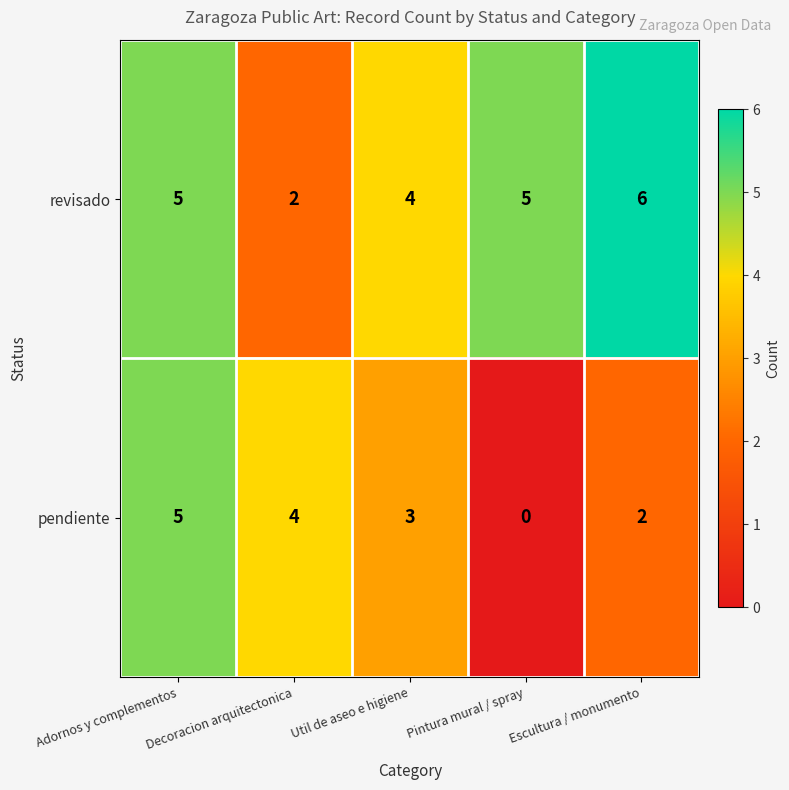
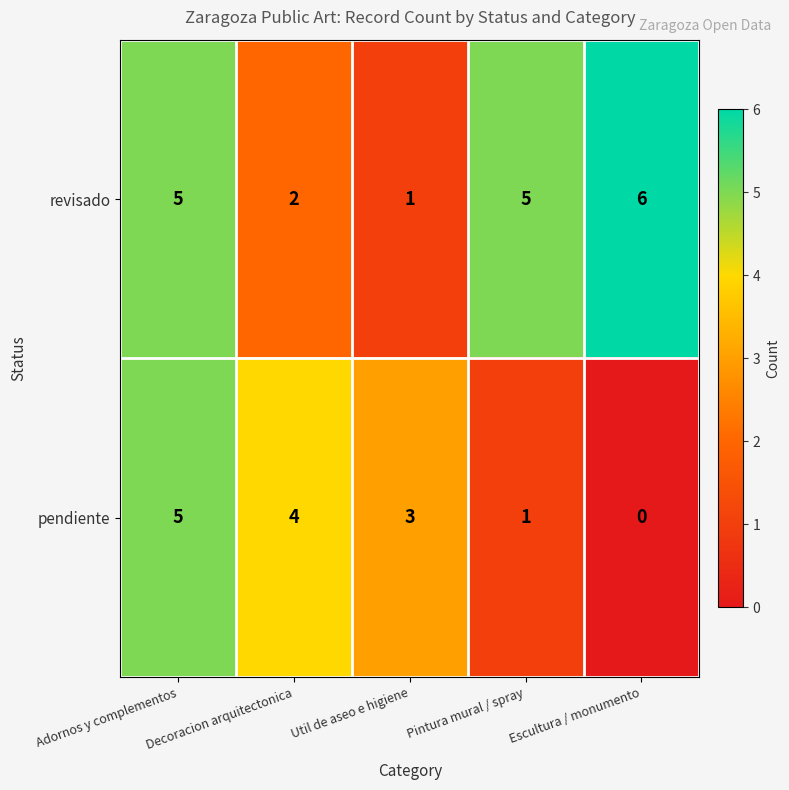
  {
    "revisado": {
      "Adornos y complementos": 5,
      "Decoracion arquitectonica": 2,
-     "Util de aseo e higiene": 4,
+     "Util de aseo e higiene": 1,
      "Pintura mural / spray": 5,
      "Escultura / monumento": 6
    },
    "pendiente": {
      "Adornos y complementos": 5,
      "Decoracion arquitectonica": 4,
      "Util de aseo e higiene": 3,
-     "Pintura mural / spray": 0,
-     "Escultura / monumento": 2
+     "Pintura mural / spray": 1,
+     "Escultura / monumento": 0
    }
  }
